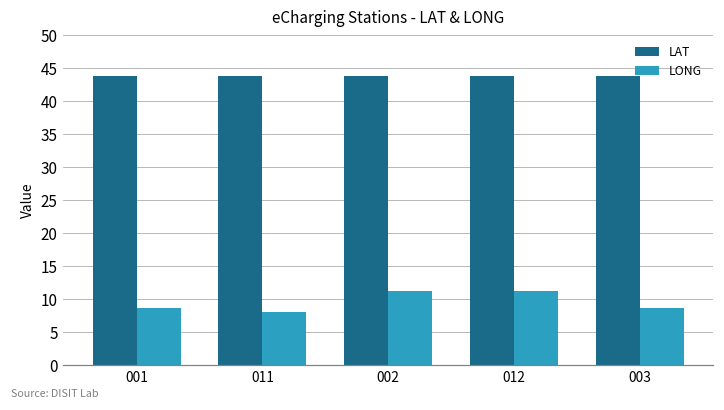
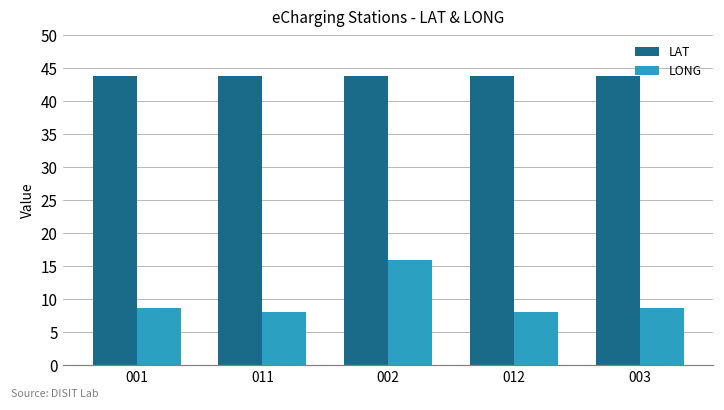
  {
    "LAT": {
      "001": 44,
      "011": 44,
      "002": 44,
      "012": 44,
      "003": 44
    },
    "LONG": {
      "001": 9,
      "011": 8,
-     "002": 11,
-     "012": 11,
+     "002": 16,
+     "012": 8,
      "003": 9
    }
  }
